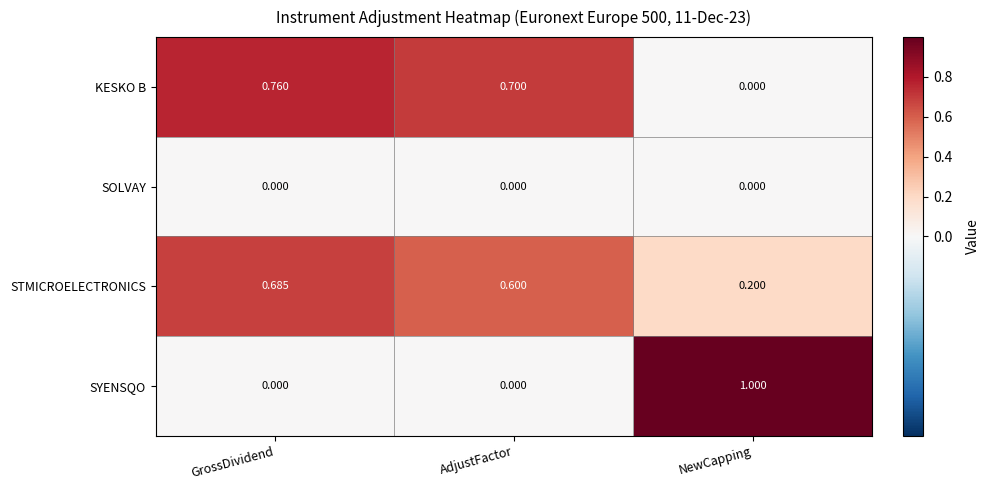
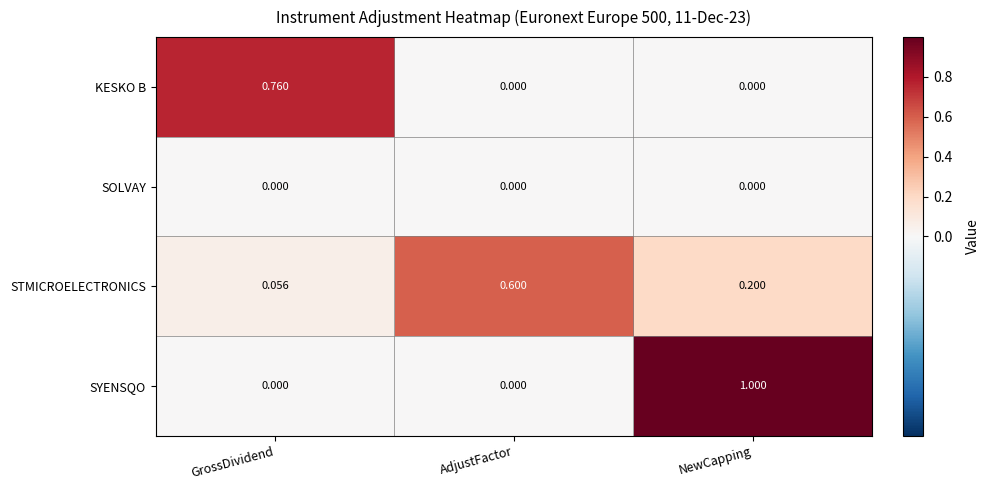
  {
    "KESKO B": {
      "GrossDividend": 0.760,
-     "AdjustFactor": 0.700,
+     "AdjustFactor": 0.000,
      "NewCapping": 0.000
    },
    "SOLVAY": {
      "GrossDividend": 0.000,
      "AdjustFactor": 0.000,
      "NewCapping": 0.000
    },
    "STMICROELECTRONICS": {
-     "GrossDividend": 0.685,
+     "GrossDividend": 0.056,
      "AdjustFactor": 0.600,
      "NewCapping": 0.200
    },
    "SYENSQO": {
      "GrossDividend": 0.000,
      "AdjustFactor": 0.000,
      "NewCapping": 1.000
    }
  }
